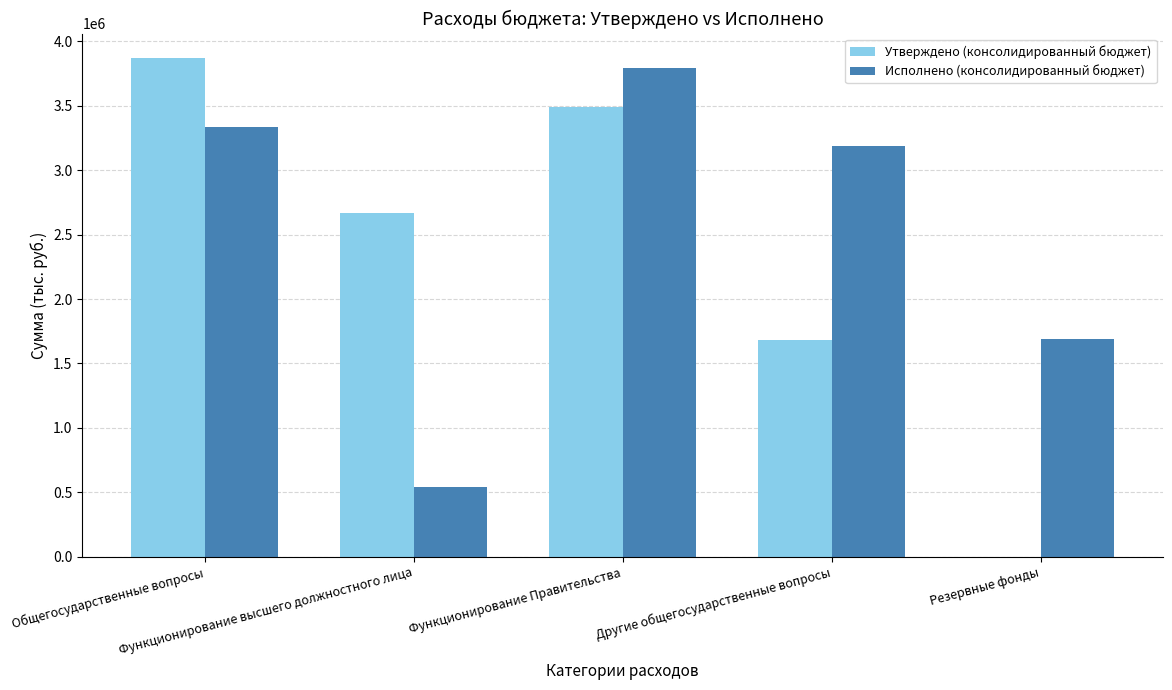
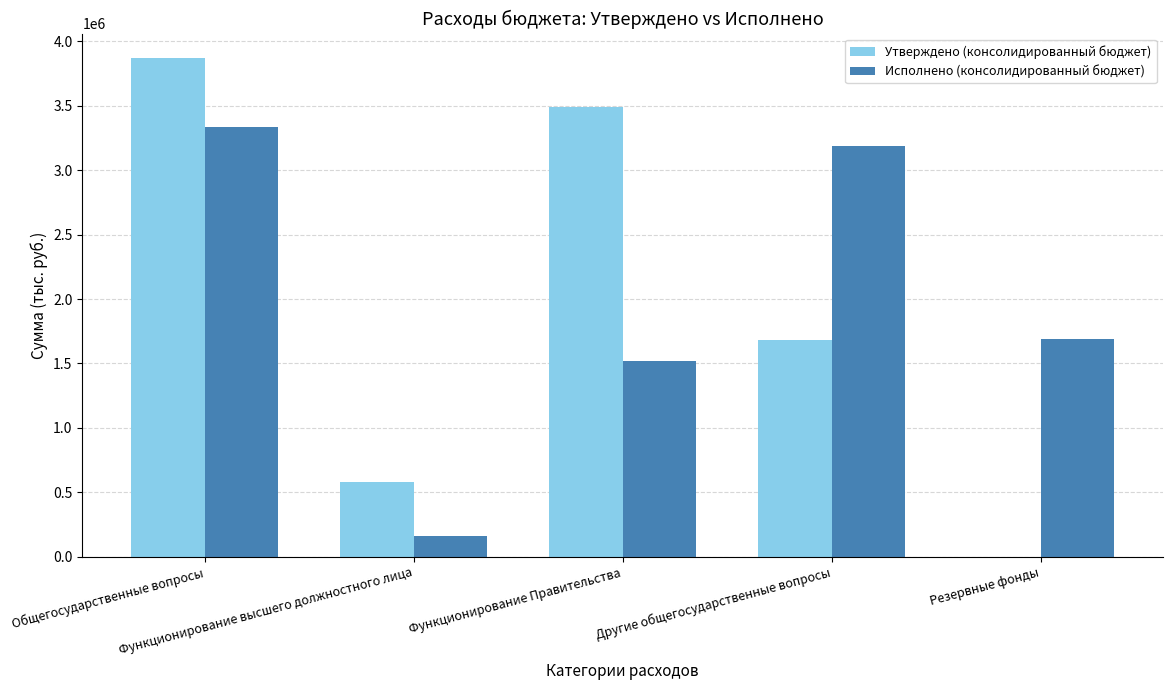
  {
    "Утверждено (консолидированный бюджет)": {
      "Общегосударственные вопросы": 3870000,
-     "Функционирование высшего должностного лица": 2670000,
+     "Функционирование высшего должностного лица": 580000,
      "Функционирование Правительства": 3490000,
      "Другие общегосударственные вопросы": 1680000
    },
    "Исполнено (консолидированный бюджет)": {
      "Общегосударственные вопросы": 3330000,
-     "Функционирование высшего должностного лица": 540000,
-     "Функционирование Правительства": 3790000,
+     "Функционирование высшего должностного лица": 160000,
+     "Функционирование Правительства": 1520000,
      "Другие общегосударственные вопросы": 3190000,
      "Резервные фонды": 1690000
    }
  }
